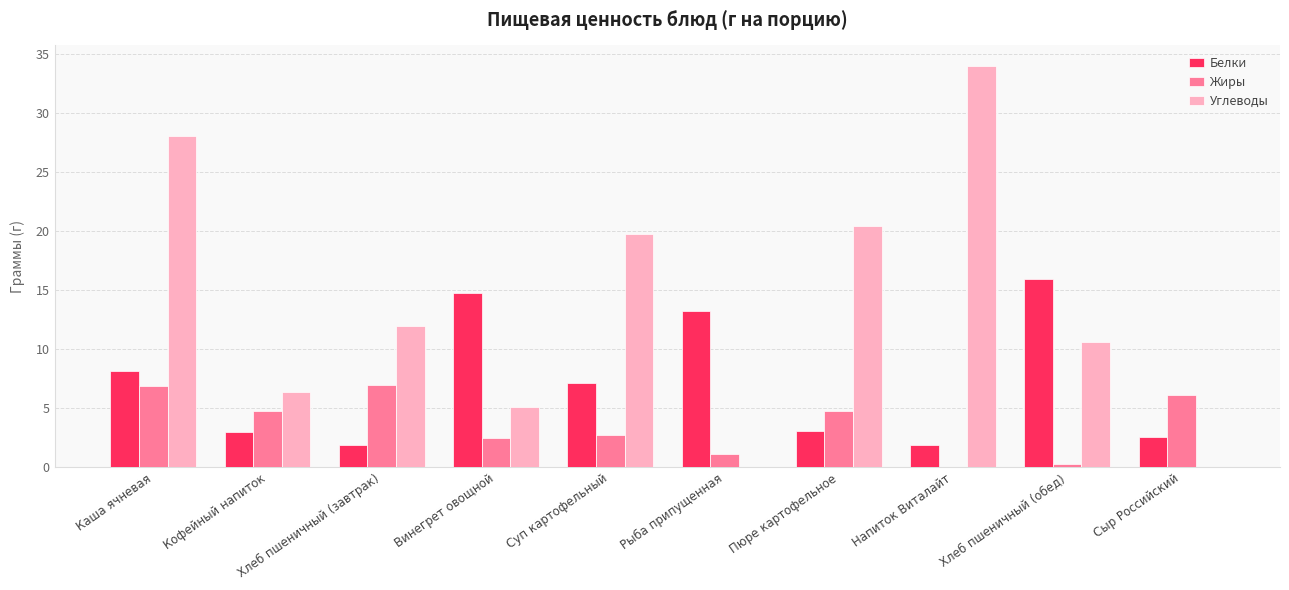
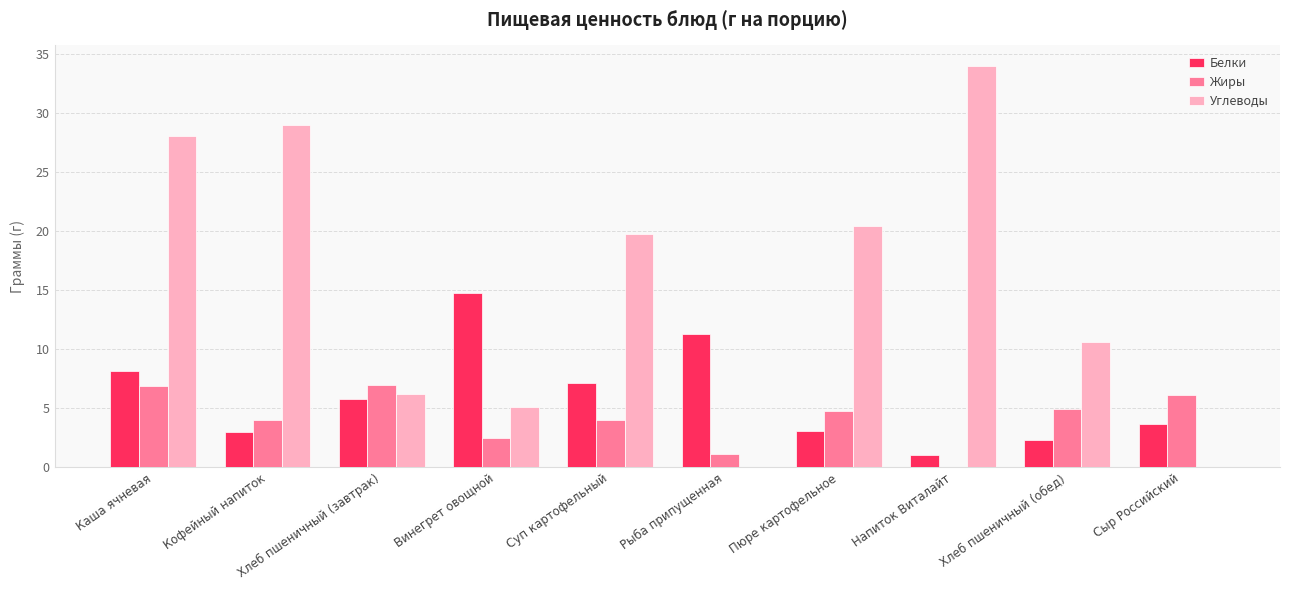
  {
    "Белки": {
      "Каша ячневая": 8.1,
      "Кофейный напиток": 3.0,
-     "Хлеб пшеничный (завтрак)": 1.9,
+     "Хлеб пшеничный (завтрак)": 5.8,
      "Винегрет овощной": 14.7,
      "Суп картофельный": 7.1,
-     "Рыба припущенная": 13.3,
+     "Рыба припущенная": 11.3,
      "Пюре картофельное": 3.1,
-     "Напиток Виталайт": 1.9,
-     "Хлеб пшеничный (обед)": 15.9,
-     "Сыр Российский": 2.5
+     "Напиток Виталайт": 1.0,
+     "Хлеб пшеничный (обед)": 2.3,
+     "Сыр Российский": 3.7
    },
    "Жиры": {
      "Каша ячневая": 6.9,
-     "Кофейный напиток": 4.8,
+     "Кофейный напиток": 4.0,
      "Хлеб пшеничный (завтрак)": 7.0,
      "Винегрет овощной": 2.5,
-     "Суп картофельный": 2.7,
+     "Суп картофельный": 4.0,
      "Рыба припущенная": 1.1,
      "Пюре картофельное": 4.8,
      "Напиток Виталайт": 0.0,
-     "Хлеб пшеничный (обед)": 0.3,
+     "Хлеб пшеничный (обед)": 4.9,
      "Сыр Российский": 6.1
    },
    "Углеводы": {
      "Каша ячневая": 28.0,
-     "Кофейный напиток": 6.4,
-     "Хлеб пшеничный (завтрак)": 12.0,
+     "Кофейный напиток": 29.0,
+     "Хлеб пшеничный (завтрак)": 6.2,
      "Винегрет овощной": 5.1,
      "Суп картофельный": 19.7,
      "Рыба припущенная": 0.0,
      "Пюре картофельное": 20.5,
      "Напиток Виталайт": 34.0,
      "Хлеб пшеничный (обед)": 10.6,
      "Сыр Российский": 0.0
    }
  }
